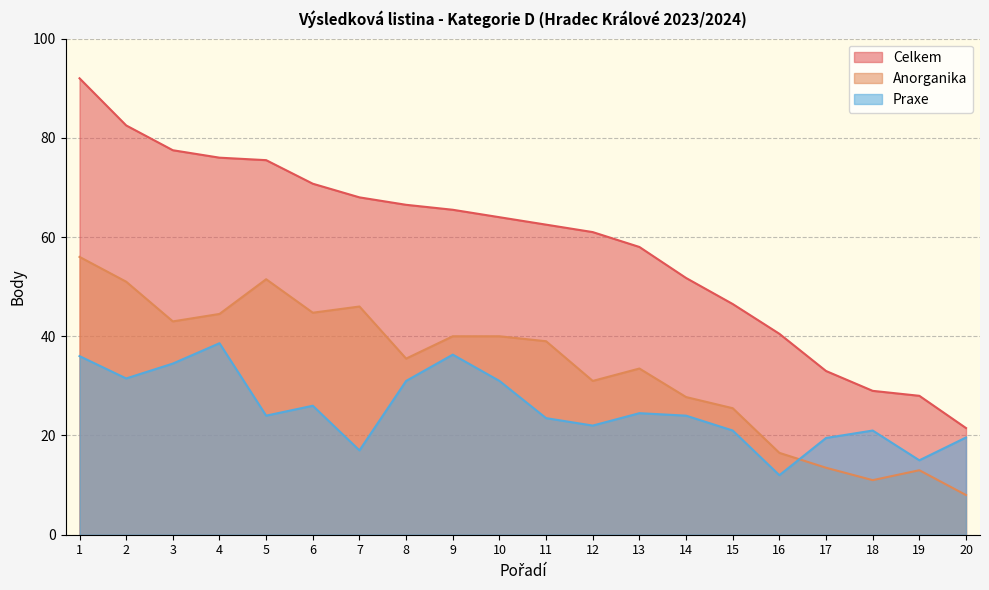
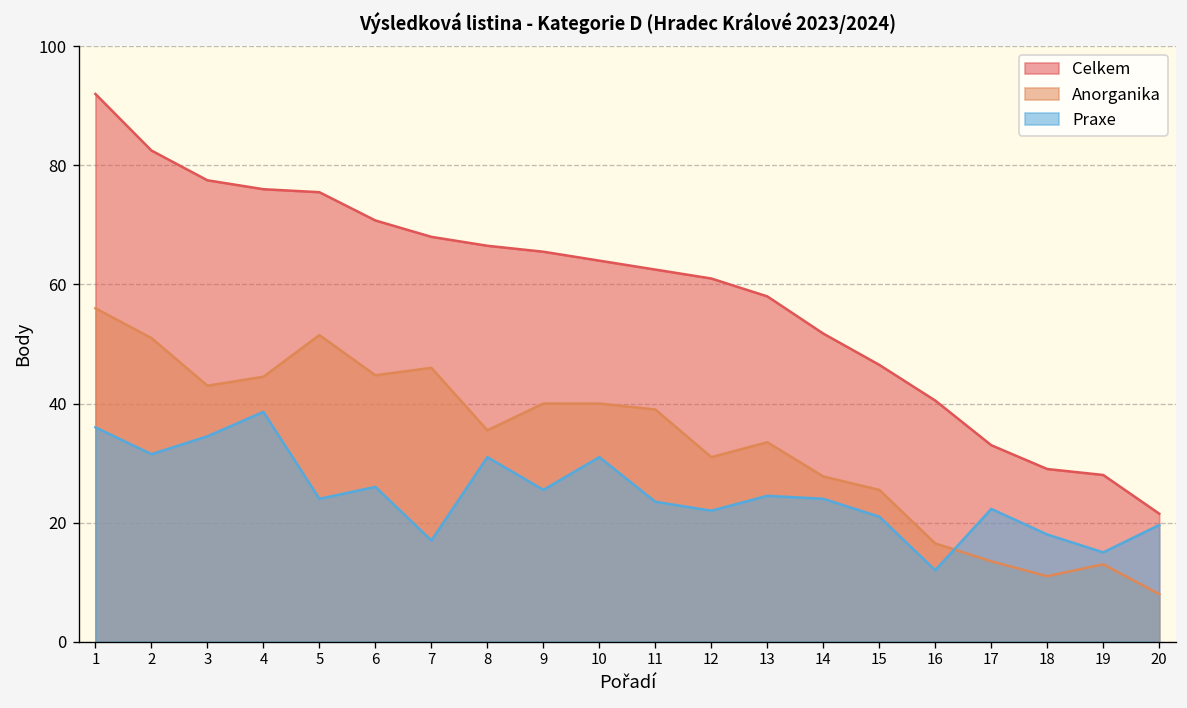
  {
    "Praxe": {
      "1": 36,
      "2": 32,
      "3": 35,
      "4": 39,
      "5": 24,
      "6": 26,
      "7": 17,
      "8": 31,
-     "9": 36,
+     "9": 26,
      "10": 31,
      "11": 24,
      "12": 22,
      "13": 25,
      "14": 24,
      "15": 21,
      "16": 12,
-     "17": 20,
-     "18": 21,
+     "17": 22,
+     "18": 18,
      "19": 15,
      "20": 20
    }
  }
